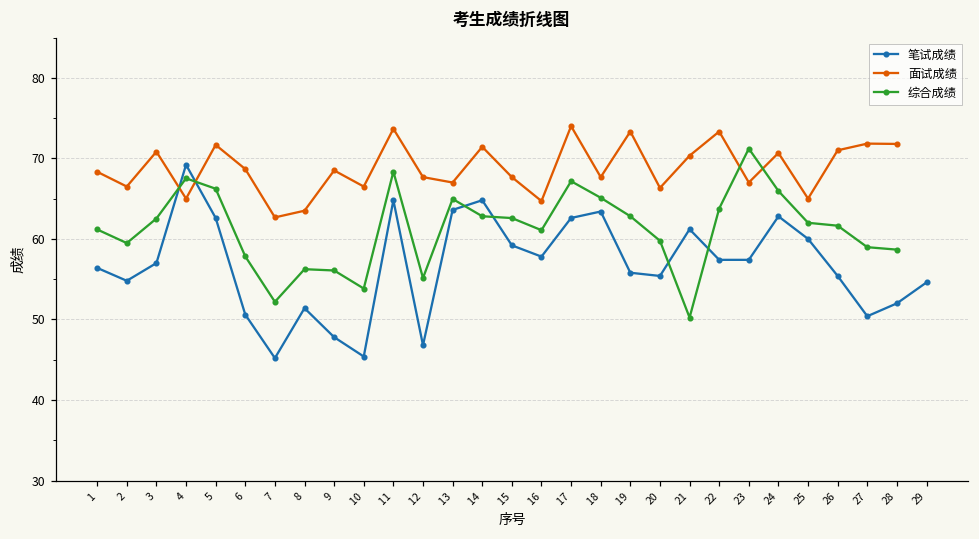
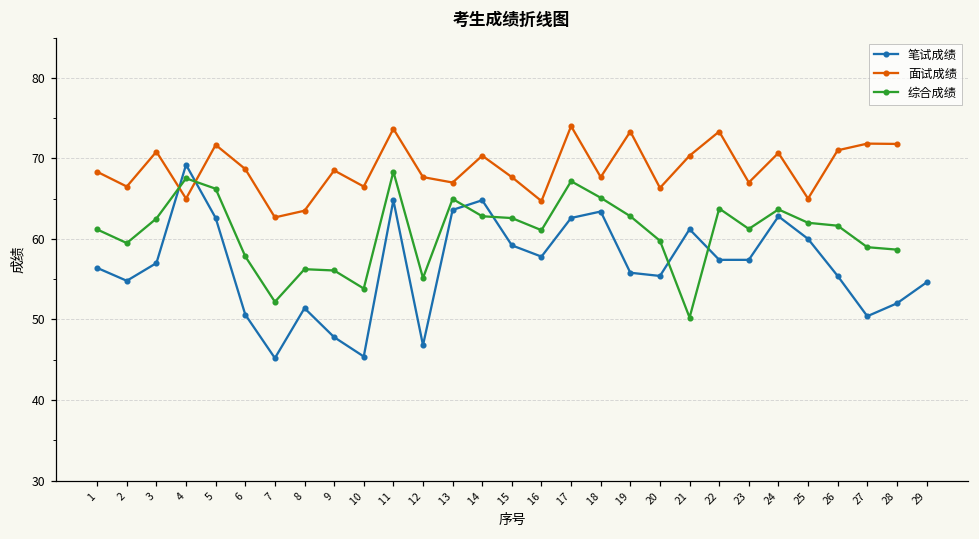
  {
    "笔试成绩": {
      "1": 56,
      "2": 55,
      "3": 57,
      "4": 69,
      "5": 63,
      "6": 51,
      "7": 45,
      "8": 51,
      "9": 48,
      "10": 45,
      "11": 65,
      "12": 47,
      "13": 64,
      "14": 65,
      "15": 59,
      "16": 58,
      "17": 63,
      "18": 63,
      "19": 56,
      "20": 55,
      "21": 61,
      "22": 57,
      "23": 57,
      "24": 63,
      "25": 60,
      "26": 55,
      "27": 50,
      "28": 52,
      "29": 55
    },
    "面试成绩": {
      "1": 68,
      "2": 67,
      "3": 71,
      "4": 65,
      "5": 72,
      "6": 69,
      "7": 63,
      "8": 64,
      "9": 69,
      "10": 67,
      "11": 74,
      "12": 68,
      "13": 67,
-     "14": 71,
+     "14": 70,
      "15": 68,
      "16": 65,
      "17": 74,
      "18": 68,
      "19": 73,
      "20": 66,
      "21": 70,
      "22": 73,
      "23": 67,
      "24": 71,
      "25": 65,
      "26": 71,
      "27": 72,
      "28": 72
    },
    "综合成绩": {
      "1": 61,
      "2": 59,
      "3": 63,
      "4": 68,
      "5": 66,
      "6": 58,
      "7": 52,
      "8": 56,
      "9": 56,
      "10": 54,
      "11": 68,
      "12": 55,
      "13": 65,
      "14": 63,
      "15": 63,
      "16": 61,
      "17": 67,
      "18": 65,
      "19": 63,
      "20": 60,
      "21": 50,
      "22": 64,
-     "23": 71,
-     "24": 66,
+     "23": 61,
+     "24": 64,
      "25": 62,
      "26": 62,
      "27": 59,
      "28": 59
    }
  }
